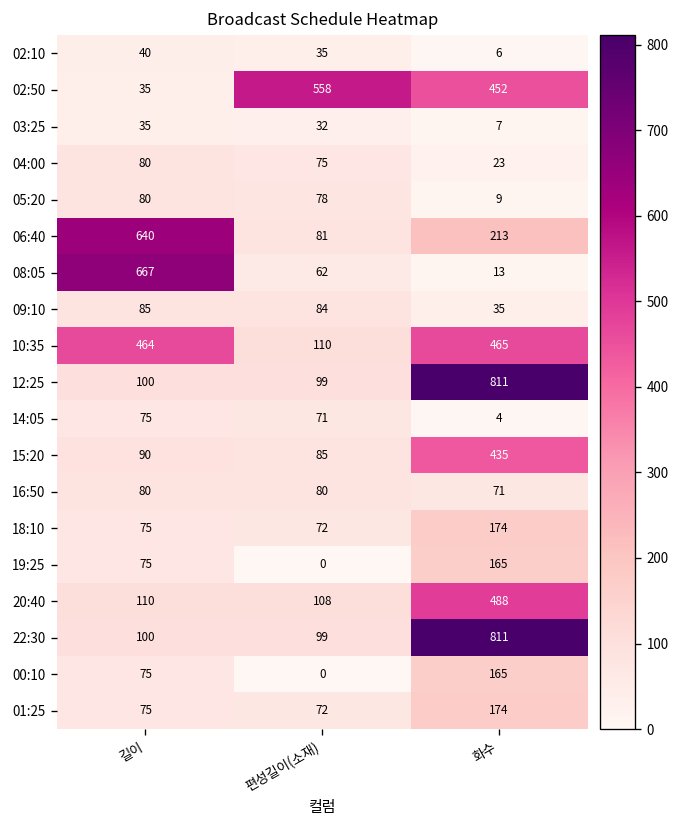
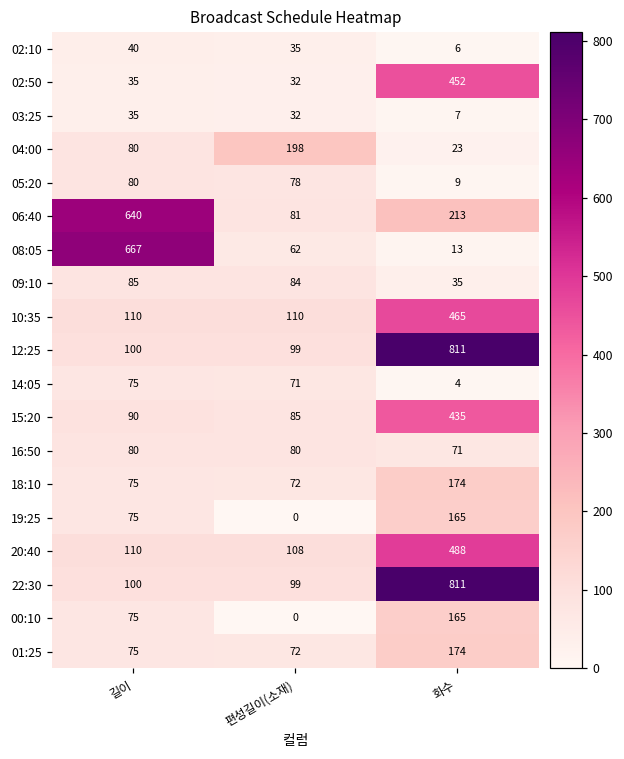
  {
    "02:10": {
      "길이": 40,
      "편성길이(소재)": 35,
      "화수": 6
    },
    "02:50": {
      "길이": 35,
-     "편성길이(소재)": 558,
+     "편성길이(소재)": 32,
      "화수": 452
    },
    "03:25": {
      "길이": 35,
      "편성길이(소재)": 32,
      "화수": 7
    },
    "04:00": {
      "길이": 80,
-     "편성길이(소재)": 75,
+     "편성길이(소재)": 198,
      "화수": 23
    },
    "05:20": {
      "길이": 80,
      "편성길이(소재)": 78,
      "화수": 9
    },
    "06:40": {
      "길이": 640,
      "편성길이(소재)": 81,
      "화수": 213
    },
    "08:05": {
      "길이": 667,
      "편성길이(소재)": 62,
      "화수": 13
    },
    "09:10": {
      "길이": 85,
      "편성길이(소재)": 84,
      "화수": 35
    },
    "10:35": {
-     "길이": 464,
+     "길이": 110,
      "편성길이(소재)": 110,
      "화수": 465
    },
    "12:25": {
      "길이": 100,
      "편성길이(소재)": 99,
      "화수": 811
    },
    "14:05": {
      "길이": 75,
      "편성길이(소재)": 71,
      "화수": 4
    },
    "15:20": {
      "길이": 90,
      "편성길이(소재)": 85,
      "화수": 435
    },
    "16:50": {
      "길이": 80,
      "편성길이(소재)": 80,
      "화수": 71
    },
    "18:10": {
      "길이": 75,
      "편성길이(소재)": 72,
      "화수": 174
    },
    "19:25": {
      "길이": 75,
      "편성길이(소재)": 0,
      "화수": 165
    },
    "20:40": {
      "길이": 110,
      "편성길이(소재)": 108,
      "화수": 488
    },
    "22:30": {
      "길이": 100,
      "편성길이(소재)": 99,
      "화수": 811
    },
    "00:10": {
      "길이": 75,
      "편성길이(소재)": 0,
      "화수": 165
    },
    "01:25": {
      "길이": 75,
      "편성길이(소재)": 72,
      "화수": 174
    }
  }
